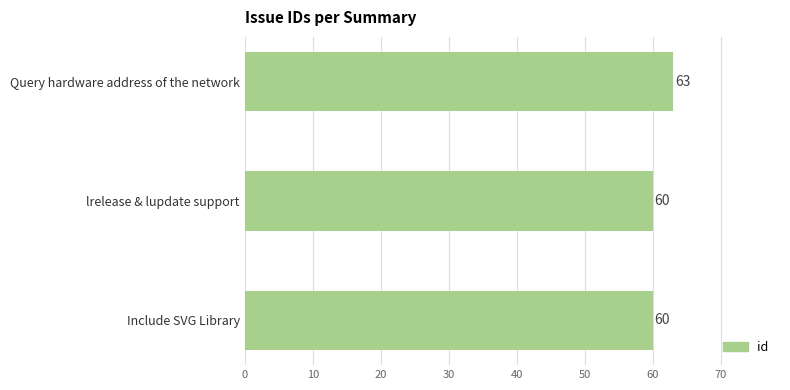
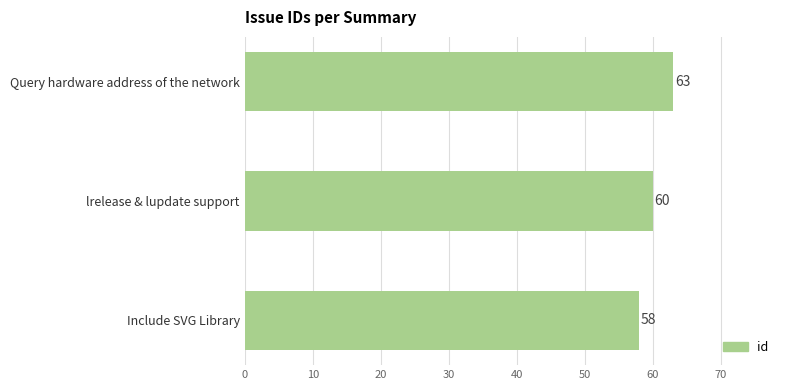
  {
    "Query hardware address of the network": 63,
    "lrelease & lupdate support": 60,
-   "Include SVG Library": 60
+   "Include SVG Library": 58
  }
